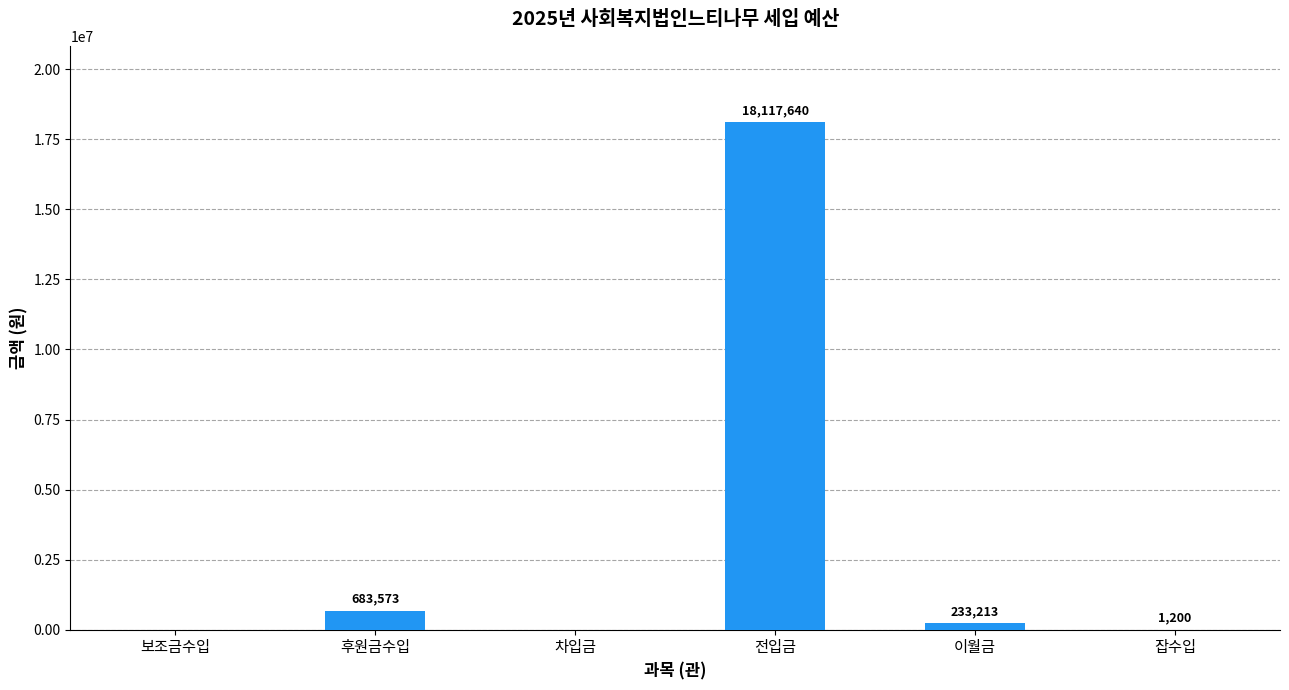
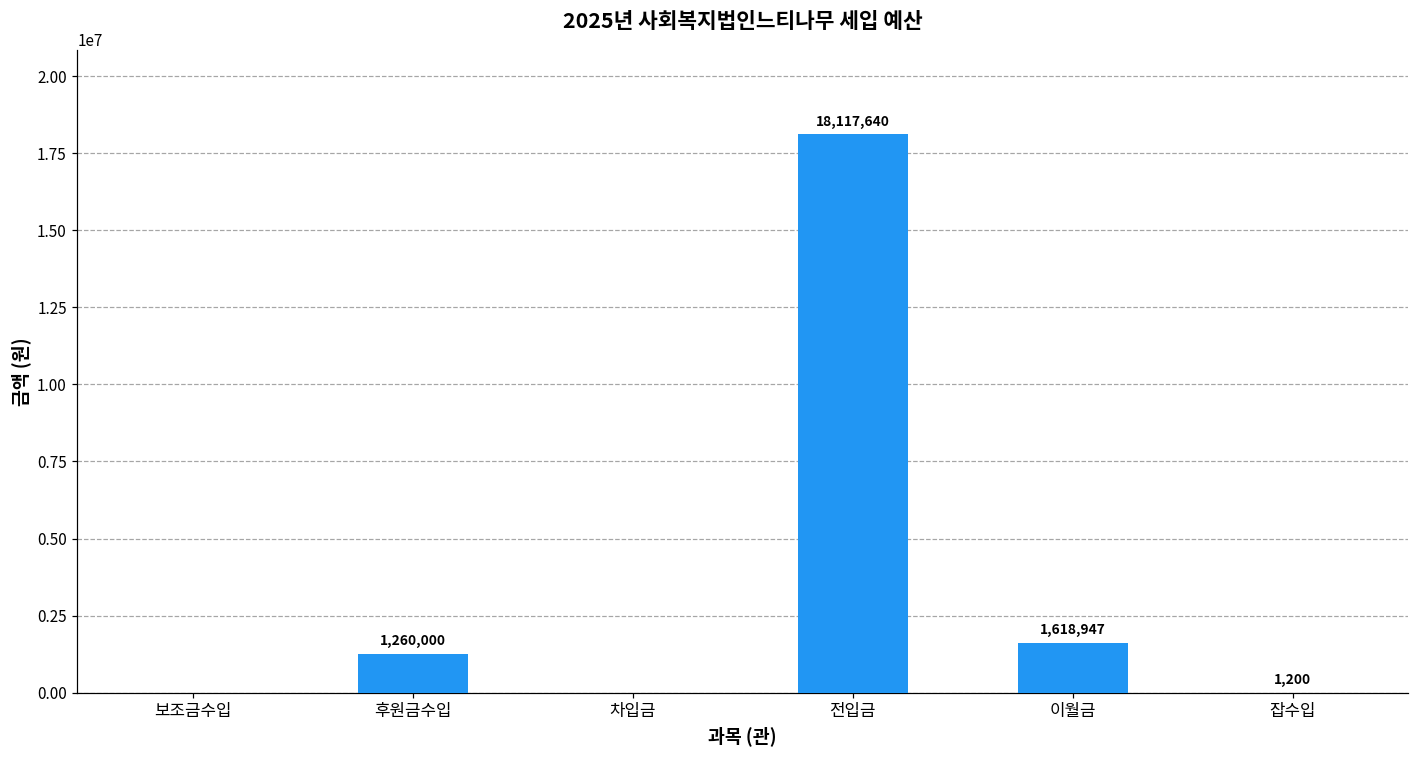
  {
-   "후원금수입": "683,573",
+   "후원금수입": "1,260,000",
    "전입금": "18,117,640",
-   "이월금": "233,213",
+   "이월금": "1,618,947",
    "잡수입": "1,200"
  }
